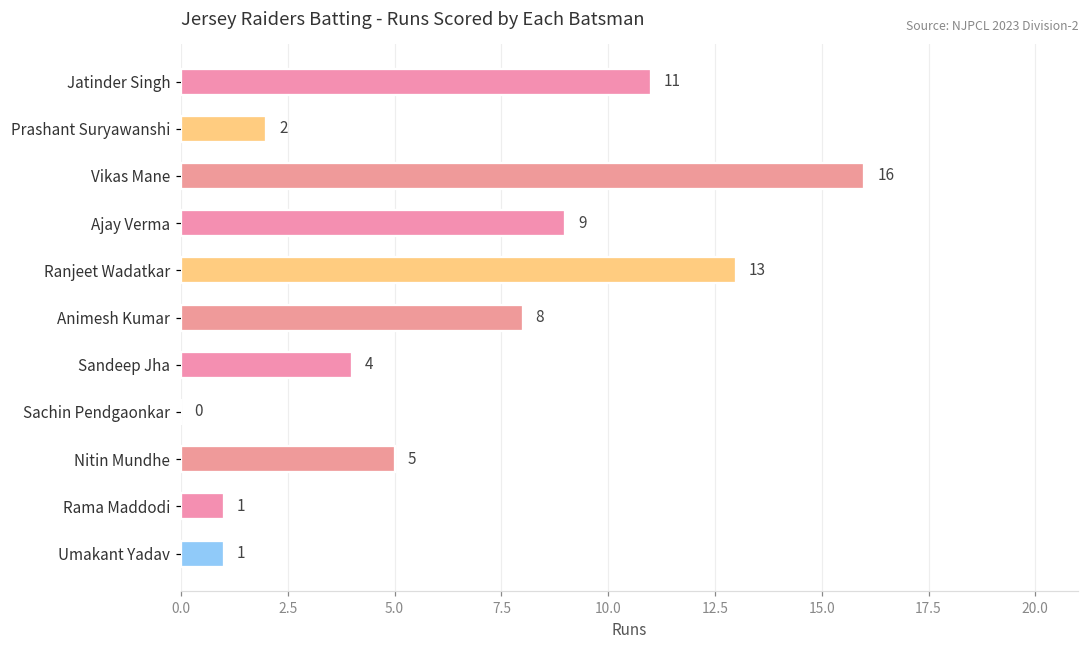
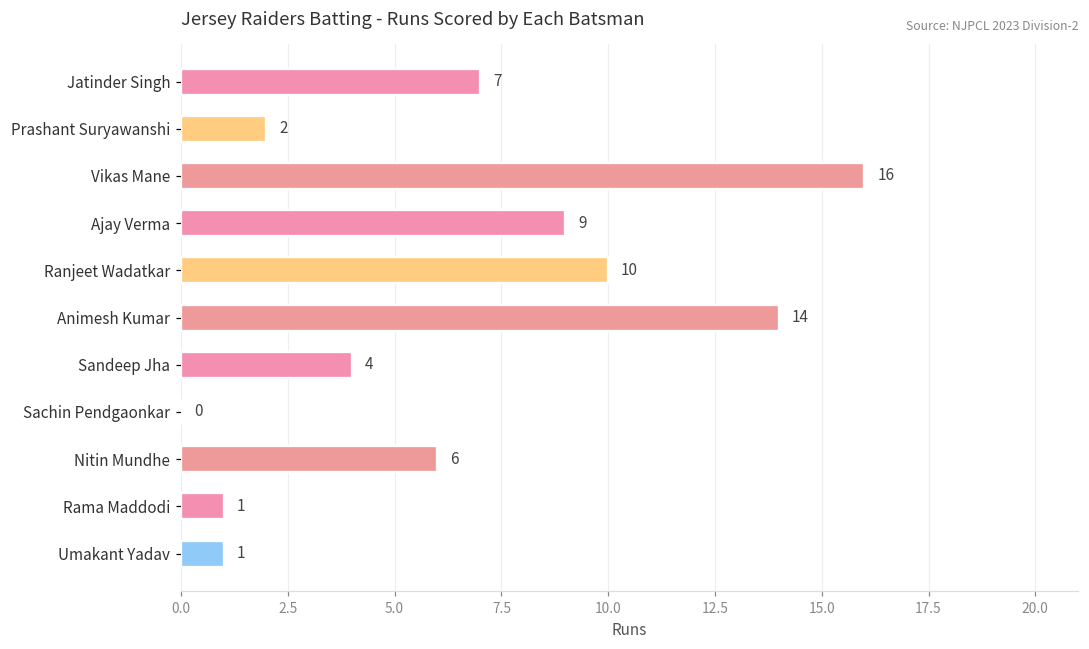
  {
-   "Jatinder Singh": 11,
+   "Jatinder Singh": 7,
    "Prashant Suryawanshi": 2,
    "Vikas Mane": 16,
    "Ajay Verma": 9,
-   "Ranjeet Wadatkar": 13,
-   "Animesh Kumar": 8,
+   "Ranjeet Wadatkar": 10,
+   "Animesh Kumar": 14,
    "Sandeep Jha": 4,
    "Sachin Pendgaonkar": 0,
-   "Nitin Mundhe": 5,
+   "Nitin Mundhe": 6,
    "Rama Maddodi": 1,
    "Umakant Yadav": 1
  }
